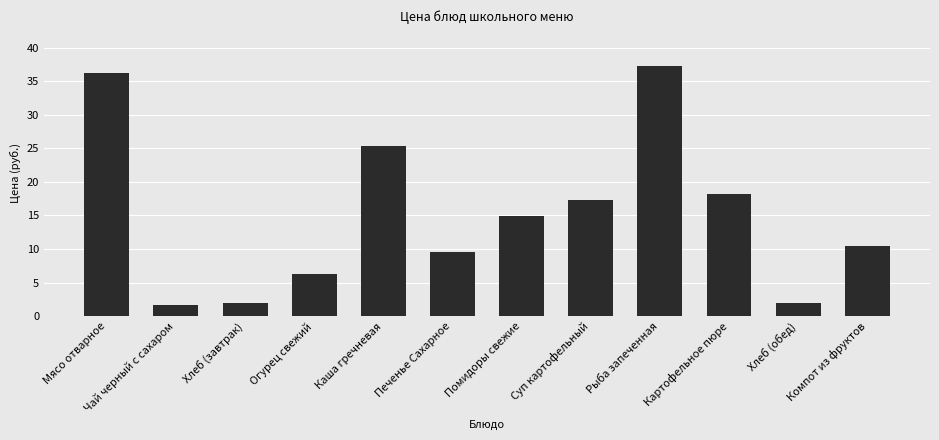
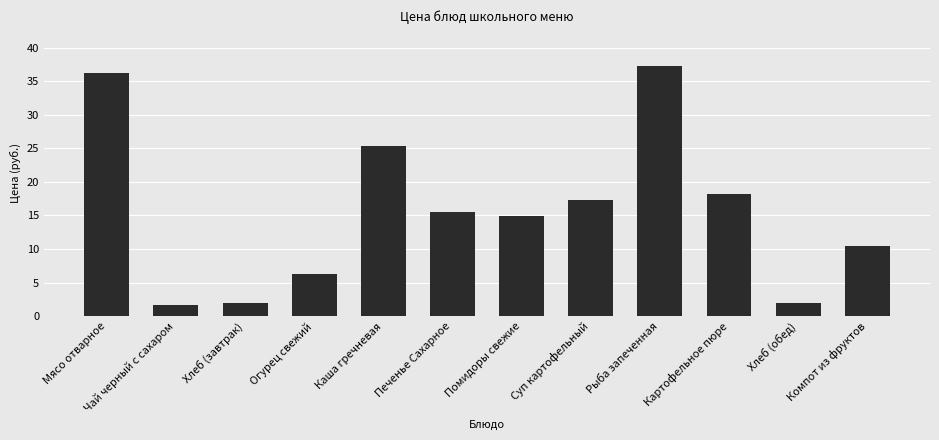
  {
    "Мясо отварное": 36,
    "Чай черный с сахаром": 2,
    "Хлеб (завтрак)": 2,
    "Огурец свежий": 6,
    "Каша гречневая": 25,
-   "Печенье Сахарное": 10,
+   "Печенье Сахарное": 16,
    "Помидоры свежие": 15,
    "Суп картофельный": 17,
    "Рыба запеченная": 37,
    "Картофельное пюре": 18,
    "Хлеб (обед)": 2,
    "Компот из фруктов": 10
  }
